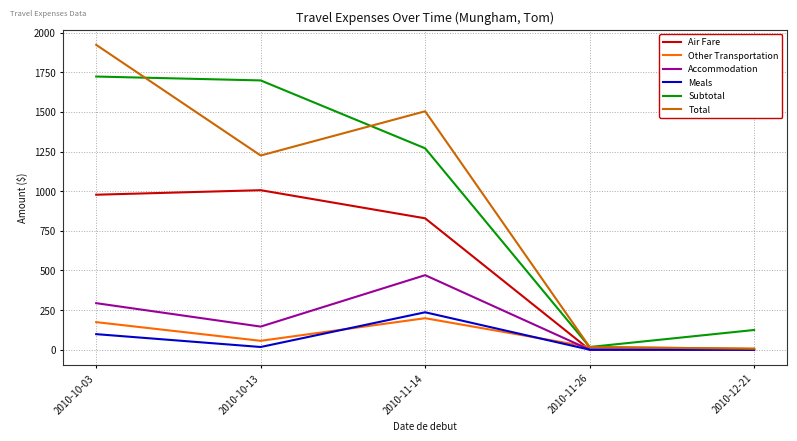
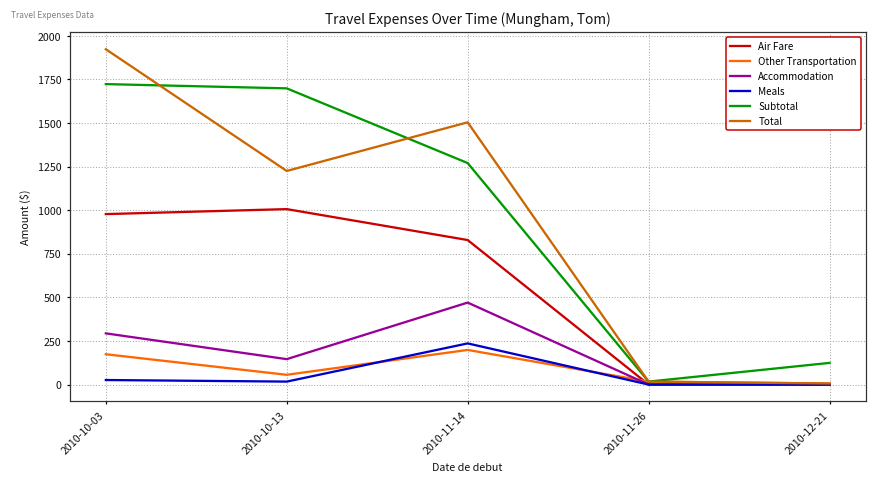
  {
    "Air Fare": {
      "2010-10-03": 980,
      "2010-10-13": 1010,
      "2010-11-14": 830
    },
    "Accommodation": {
      "2010-10-03": 290,
      "2010-10-13": 150,
      "2010-11-14": 470
    },
    "Meals": {
-     "2010-10-03": 100,
+     "2010-10-03": 30,
      "2010-10-13": 20,
      "2010-11-14": 240
    },
    "Subtotal": {
      "2010-10-03": 1720,
      "2010-10-13": 1700,
      "2010-11-14": 1270,
      "2010-12-21": 120
    }
  }
